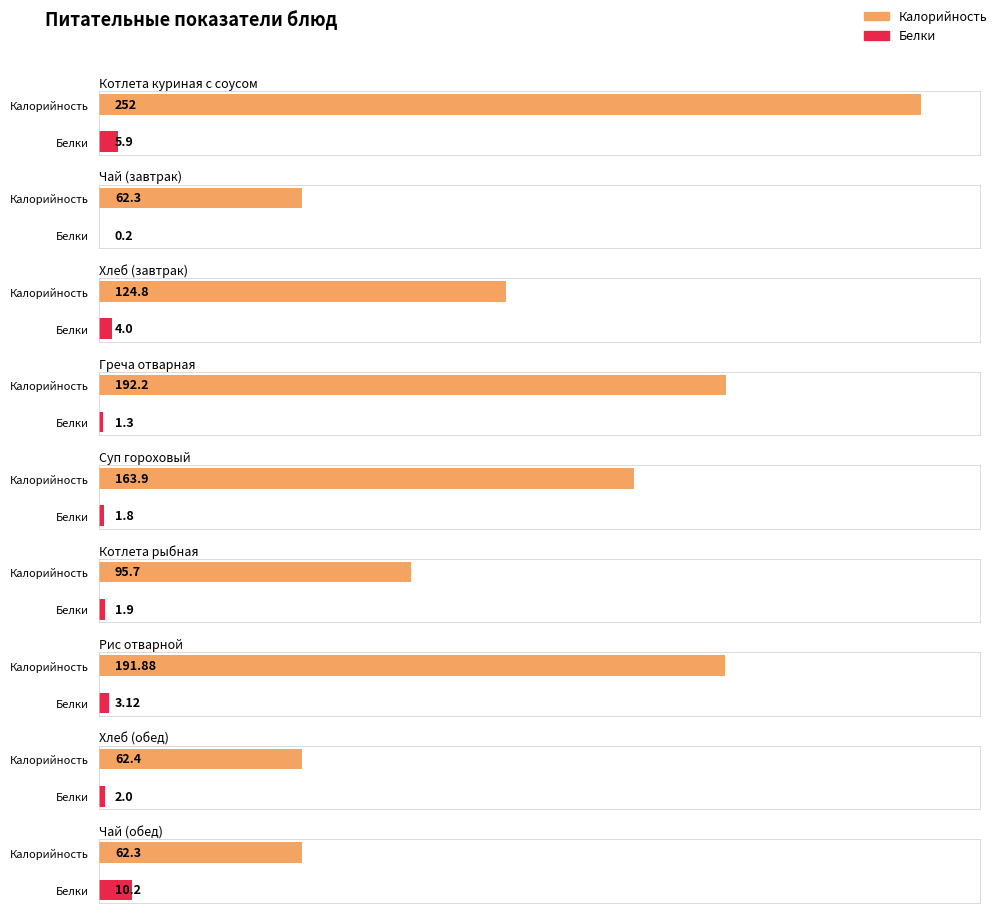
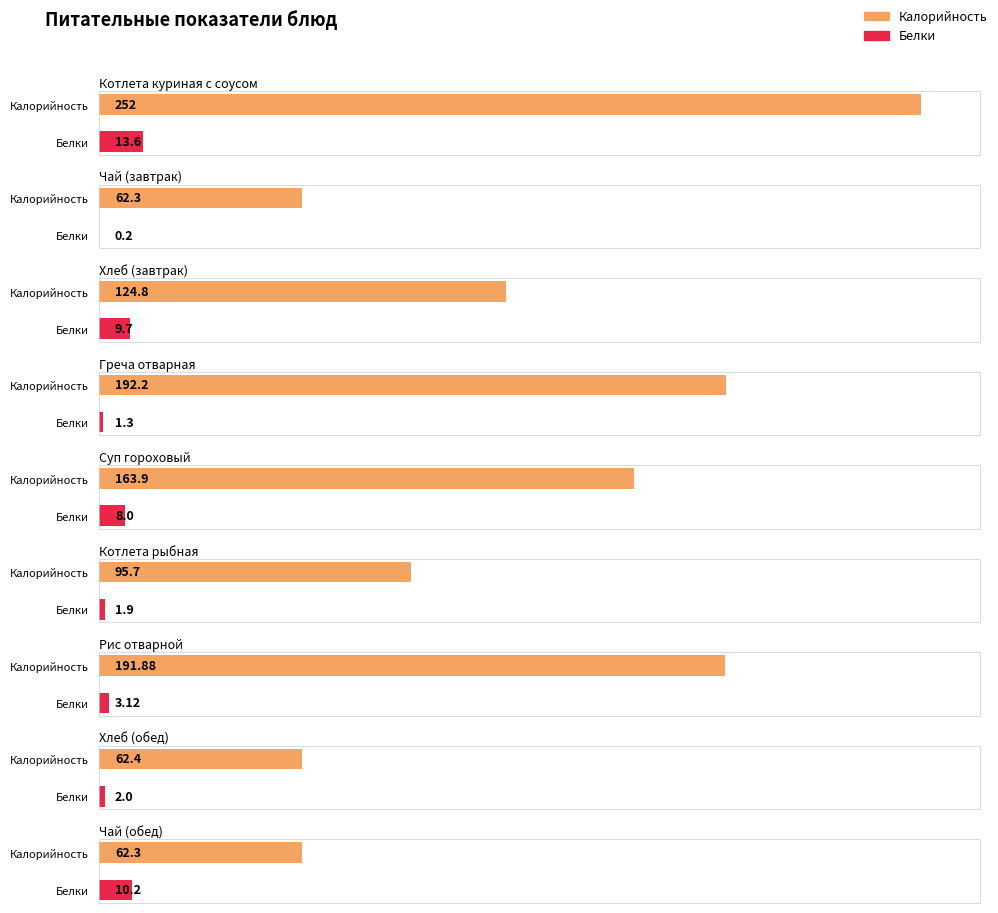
  {
    "Котлета куриная с соусом": {
      "Калорийность": 252,
-     "Белки": 5.9
+     "Белки": 13.6
    },
    "Чай (завтрак)": {
      "Калорийность": 62.3,
      "Белки": 0.2
    },
    "Хлеб (завтрак)": {
      "Калорийность": 124.8,
-     "Белки": 4.0
+     "Белки": 9.7
    },
    "Греча отварная": {
      "Калорийность": 192.2,
      "Белки": 1.3
    },
    "Суп гороховый": {
      "Калорийность": 163.9,
-     "Белки": 1.8
+     "Белки": 8.0
    },
    "Котлета рыбная": {
      "Калорийность": 95.7,
      "Белки": 1.9
    },
    "Рис отварной": {
      "Калорийность": 191.88,
      "Белки": 3.12
    },
    "Хлеб (обед)": {
      "Калорийность": 62.4,
      "Белки": 2.0
    },
    "Чай (обед)": {
      "Калорийность": 62.3,
      "Белки": 10.2
    }
  }
